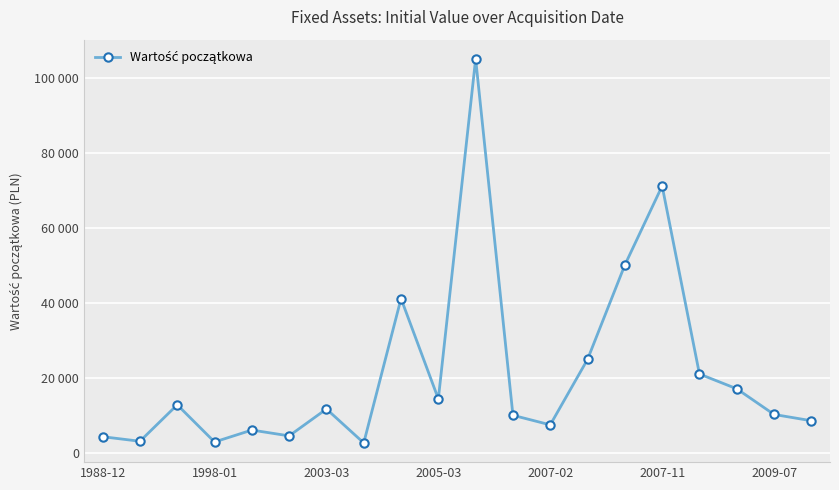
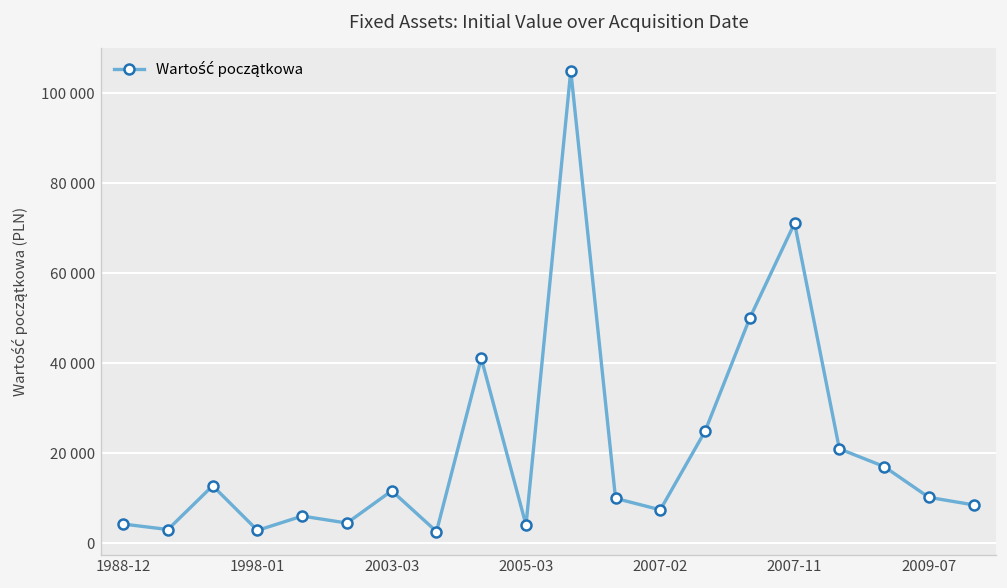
  {
-   "2005-03": 14000,
+   "2005-03": 4000,
    "2007-11": 71000,
    "2009-07": 10000
  }
